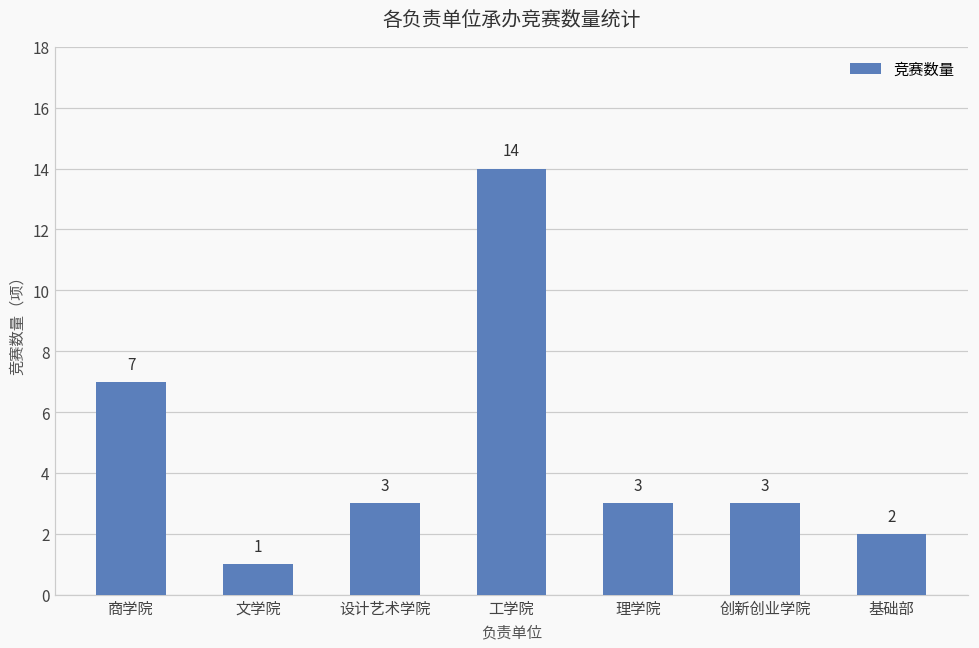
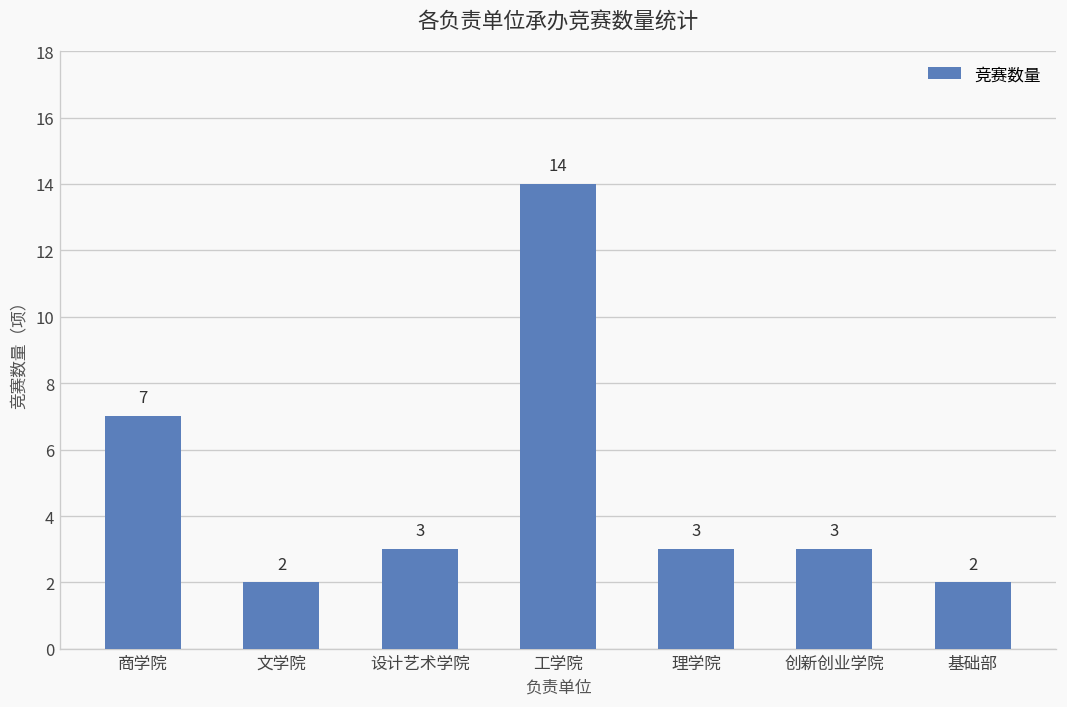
  {
    "商学院": 7,
-   "文学院": 1,
+   "文学院": 2,
    "设计艺术学院": 3,
    "工学院": 14,
    "理学院": 3,
    "创新创业学院": 3,
    "基础部": 2
  }
